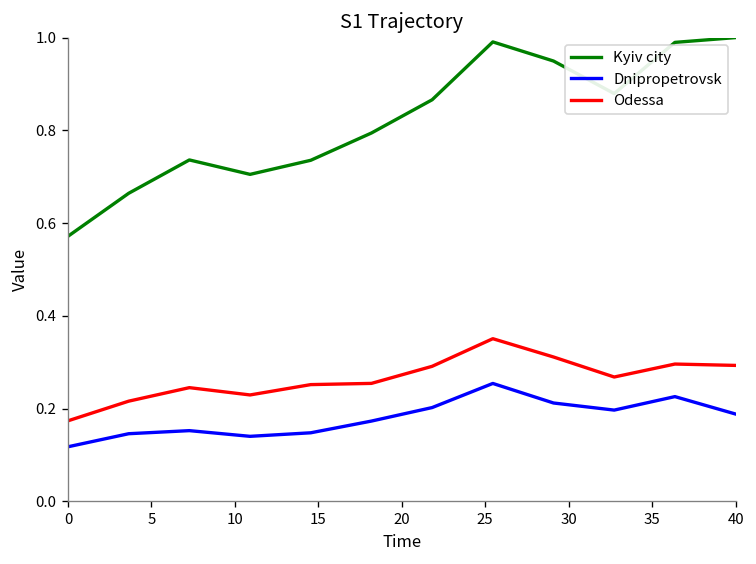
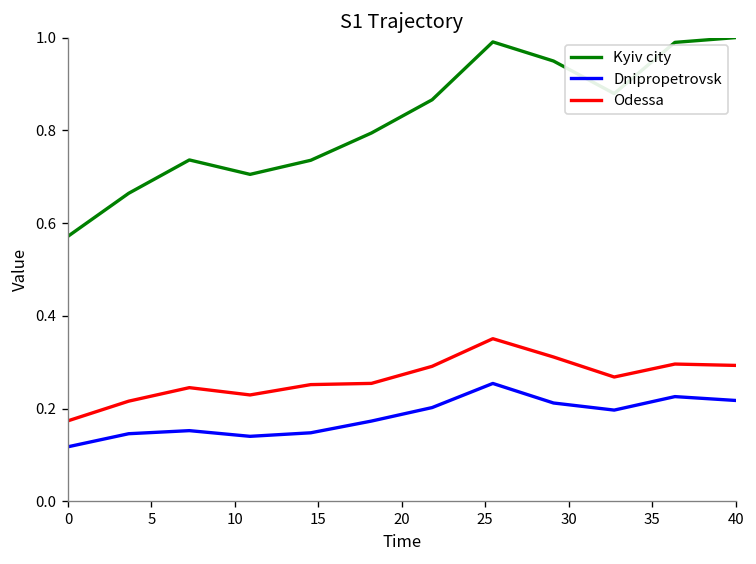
  {
    "Kyiv city": {
      "0": 0.57,
      "40": 1.00
    },
    "Dnipropetrovsk": {
      "0": 0.12,
-     "40": 0.19
+     "40": 0.22
    },
    "Odessa": {
      "0": 0.17,
      "40": 0.29
    }
  }
